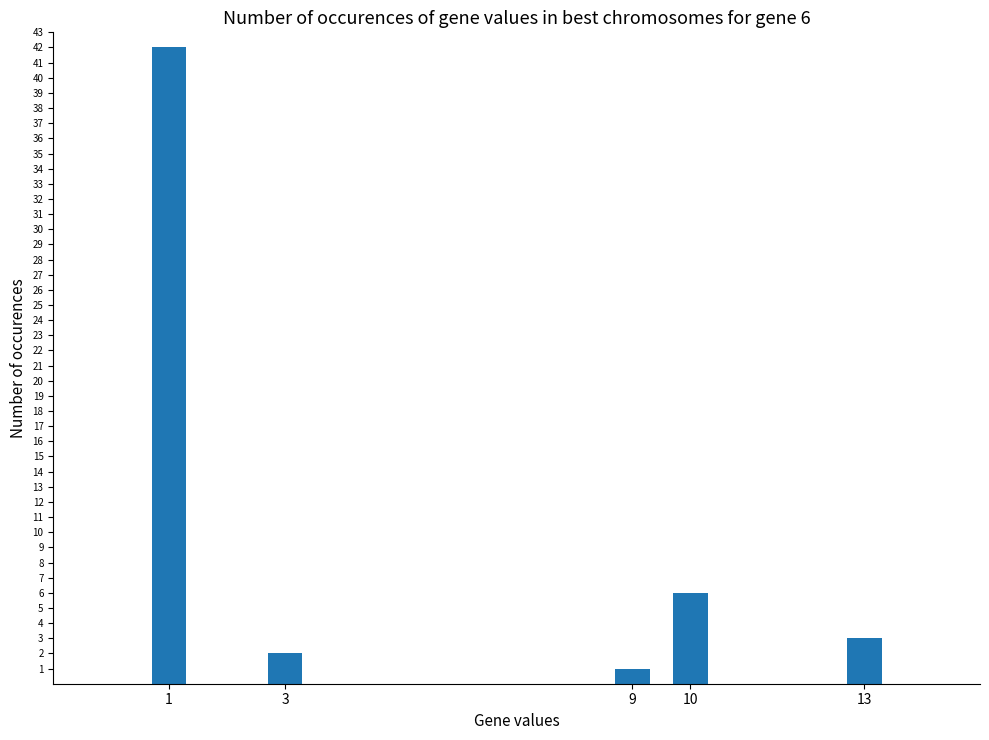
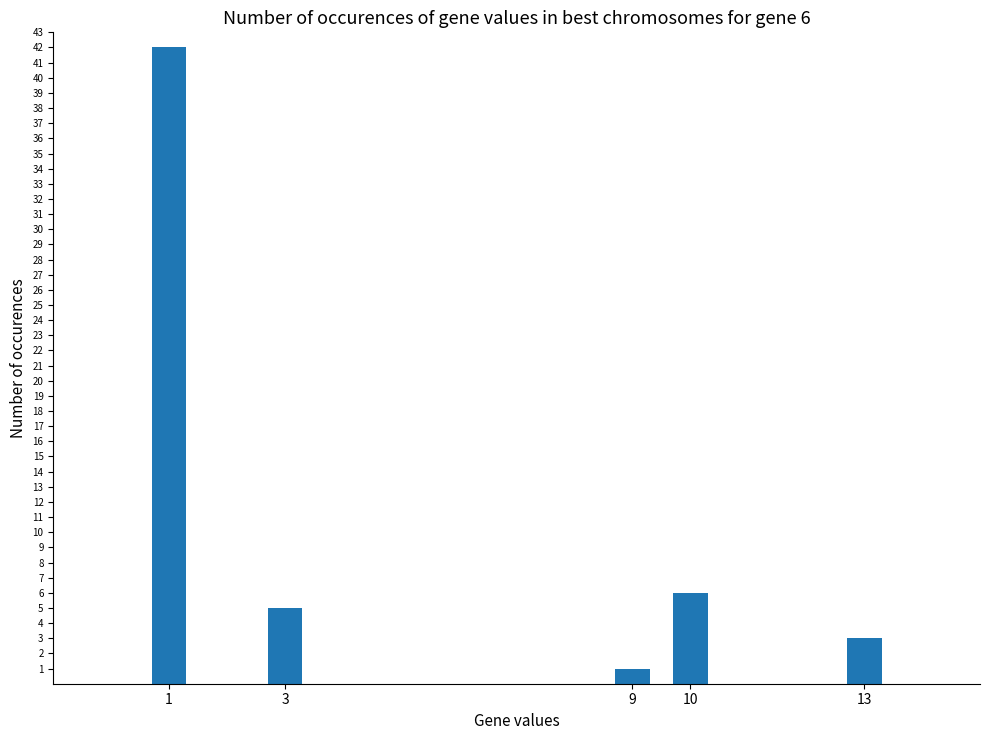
  {
    "1": 42,
-   "3": 2,
+   "3": 5,
    "9": 1,
    "10": 6,
    "13": 3
  }
